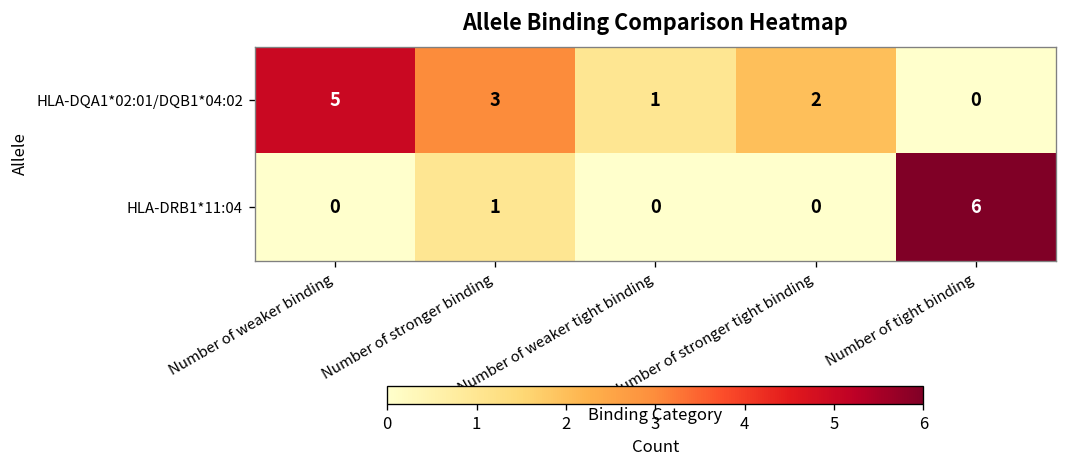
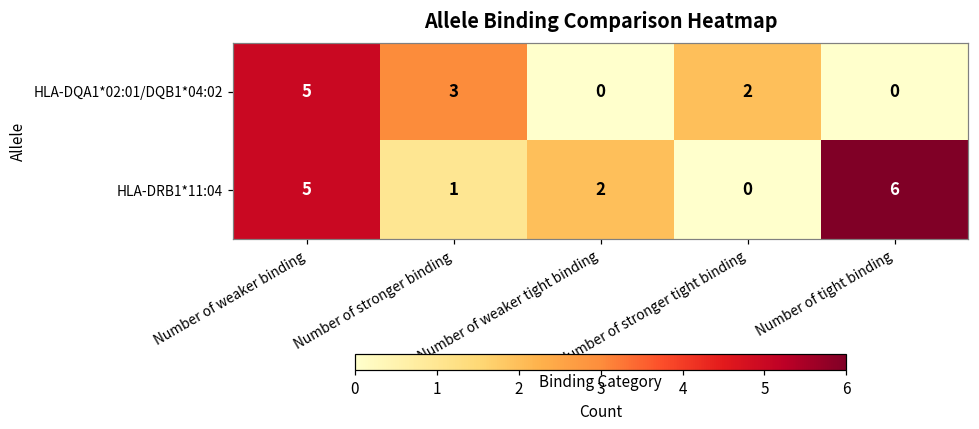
  {
    "HLA-DQA1*02:01/DQB1*04:02": {
      "Number of weaker binding": 5,
      "Number of stronger binding": 3,
-     "Number of weaker tight binding": 1,
+     "Number of weaker tight binding": 0,
      "Number of stronger tight binding": 2,
      "Number of tight binding": 0
    },
    "HLA-DRB1*11:04": {
-     "Number of weaker binding": 0,
+     "Number of weaker binding": 5,
      "Number of stronger binding": 1,
-     "Number of weaker tight binding": 0,
+     "Number of weaker tight binding": 2,
      "Number of stronger tight binding": 0,
      "Number of tight binding": 6
    }
  }
